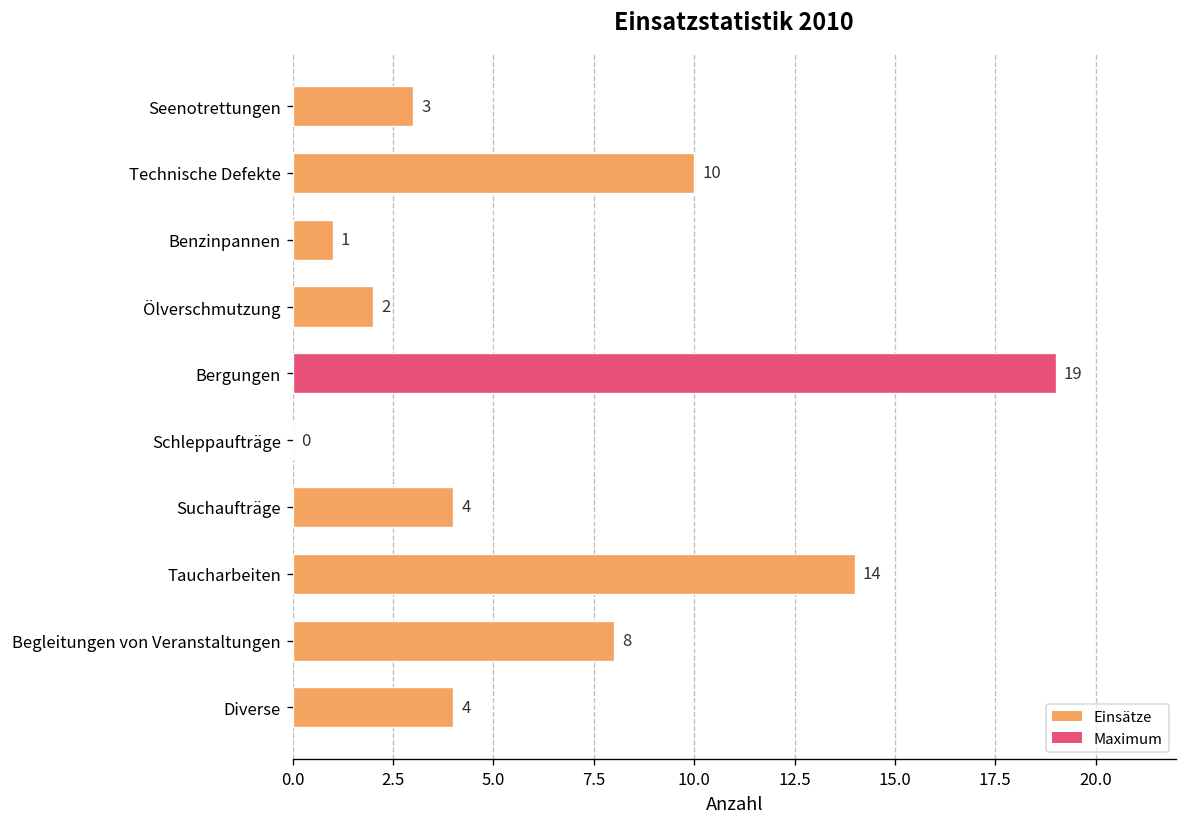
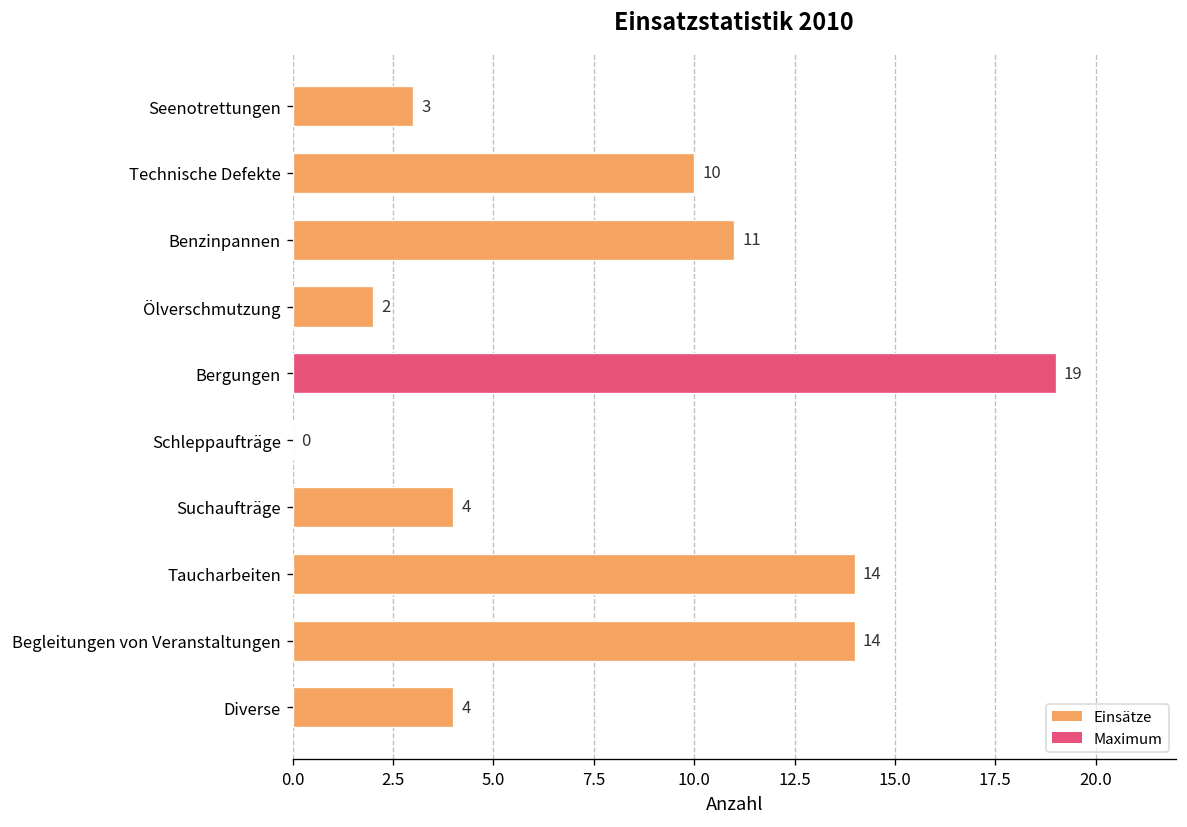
  {
    "Seenotrettungen": 3,
    "Technische Defekte": 10,
-   "Benzinpannen": 1,
+   "Benzinpannen": 11,
    "Ölverschmutzung": 2,
    "Bergungen": 19,
    "Schleppaufträge": 0,
    "Suchaufträge": 4,
    "Taucharbeiten": 14,
-   "Begleitungen von Veranstaltungen": 8,
+   "Begleitungen von Veranstaltungen": 14,
    "Diverse": 4
  }
